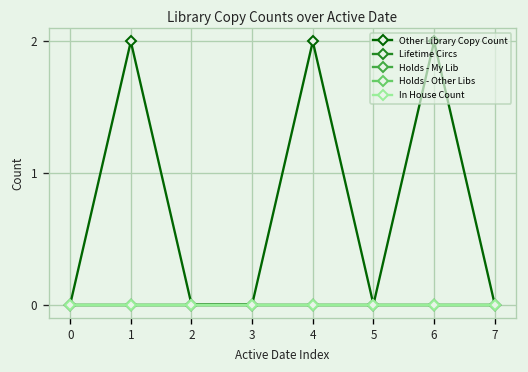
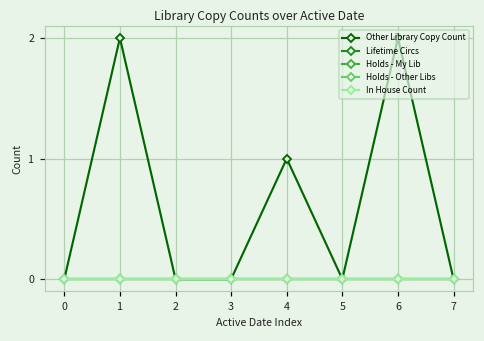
  {
    "Other Library Copy Count": {
      "1": 2,
-     "4": 2
+     "4": 1
    },
    "In House Count": {
      "1": 0,
      "4": 0,
      "6": 0
    }
  }
